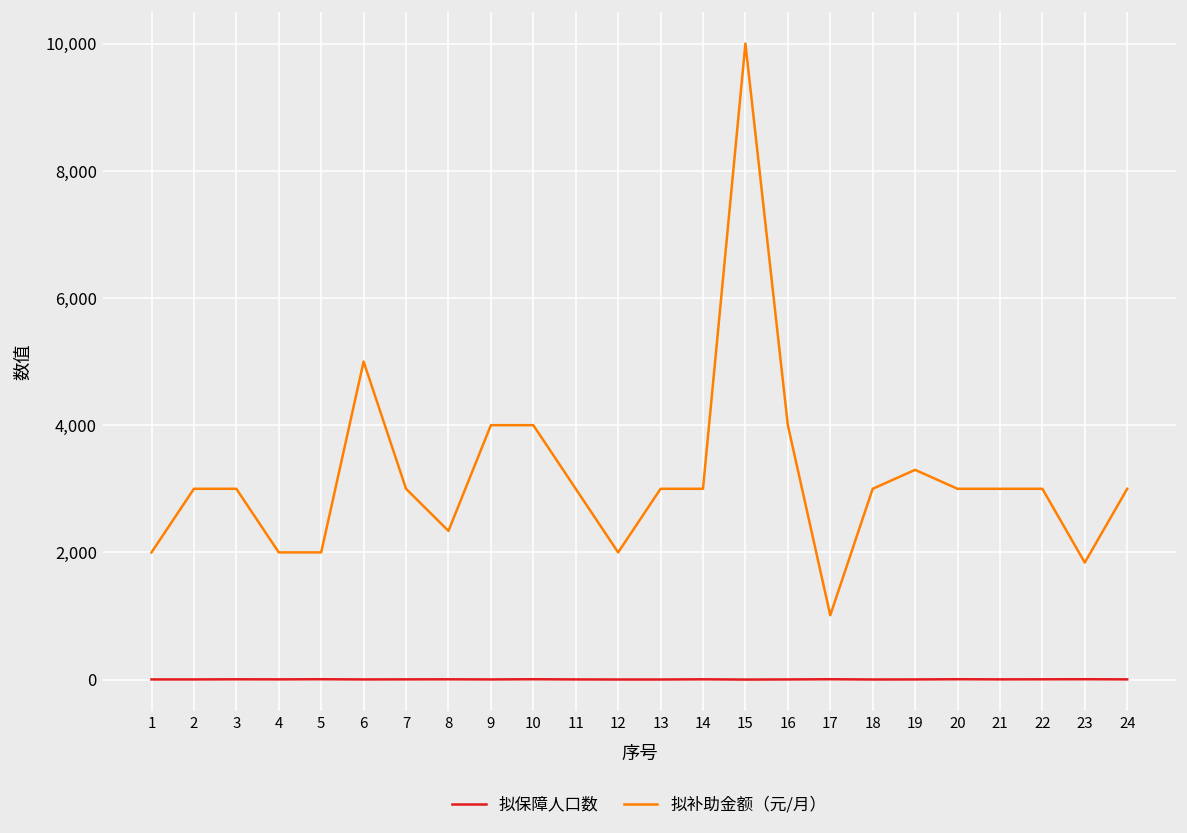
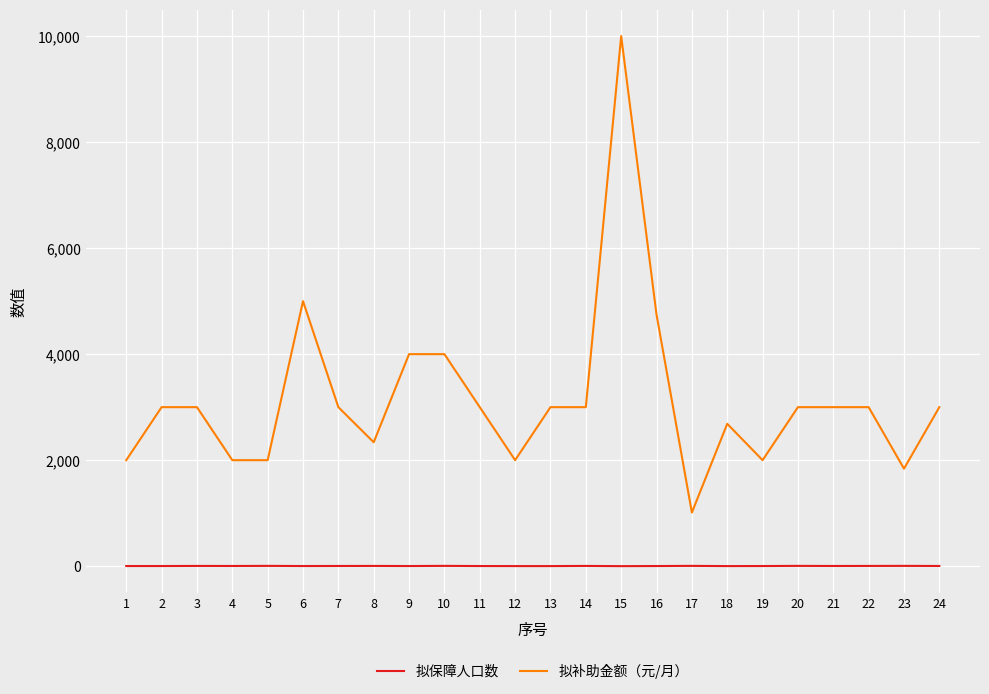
  {
    "拟保障人口数": {
      "1": "0",
      "2": "0",
      "3": "0",
      "4": "0",
      "5": "0",
      "6": "0",
      "7": "0",
      "8": "0",
      "9": "0",
      "10": "0",
      "11": "0",
      "12": "0",
      "13": "0",
      "14": "0",
      "15": "0",
      "16": "0",
      "17": "0",
      "18": "0",
      "19": "0",
      "20": "0",
      "21": "0",
      "22": "0",
      "23": "0",
      "24": "0"
    },
    "拟补助金额（元/月）": {
      "1": "2,000",
      "2": "3,000",
      "3": "3,000",
      "4": "2,000",
      "5": "2,000",
      "6": "5,000",
      "7": "3,000",
      "8": "2,300",
      "9": "4,000",
      "10": "4,000",
      "11": "3,000",
      "12": "2,000",
      "13": "3,000",
      "14": "3,000",
      "15": "10,000",
-     "16": "4,000",
+     "16": "4,700",
      "17": "1,000",
-     "18": "3,000",
-     "19": "3,300",
+     "18": "2,700",
+     "19": "2,000",
      "20": "3,000",
      "21": "3,000",
      "22": "3,000",
      "23": "1,800",
      "24": "3,000"
    }
  }
